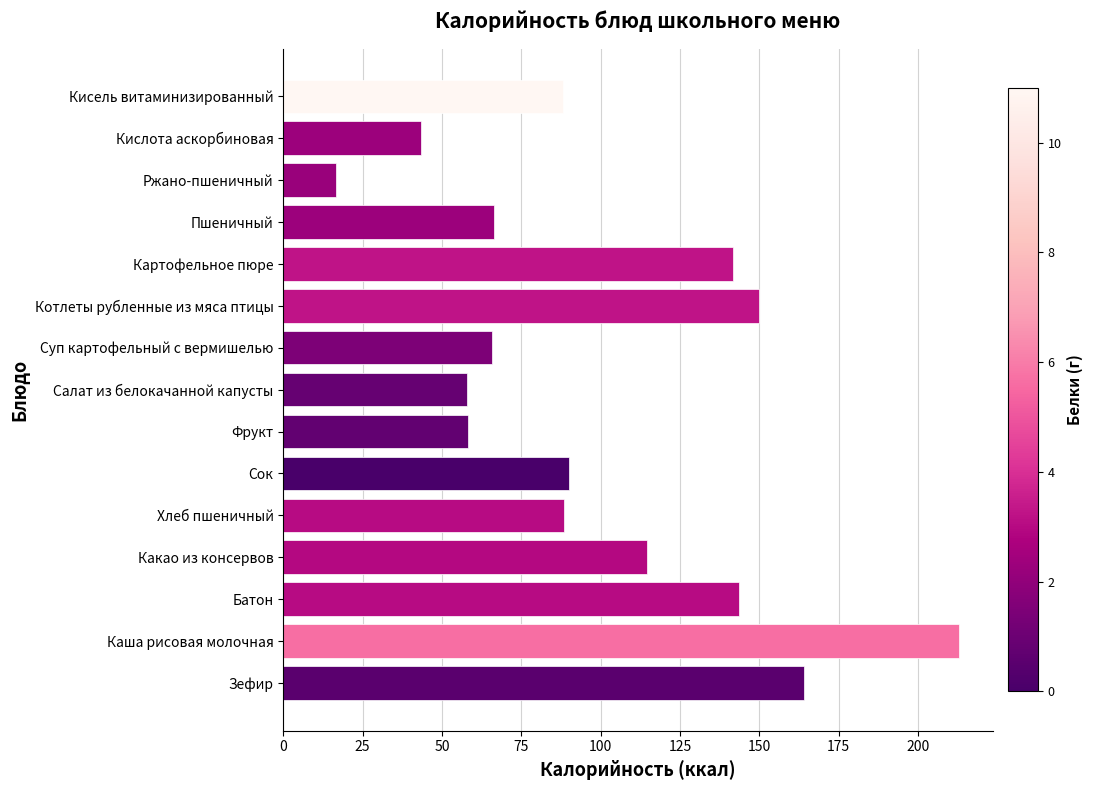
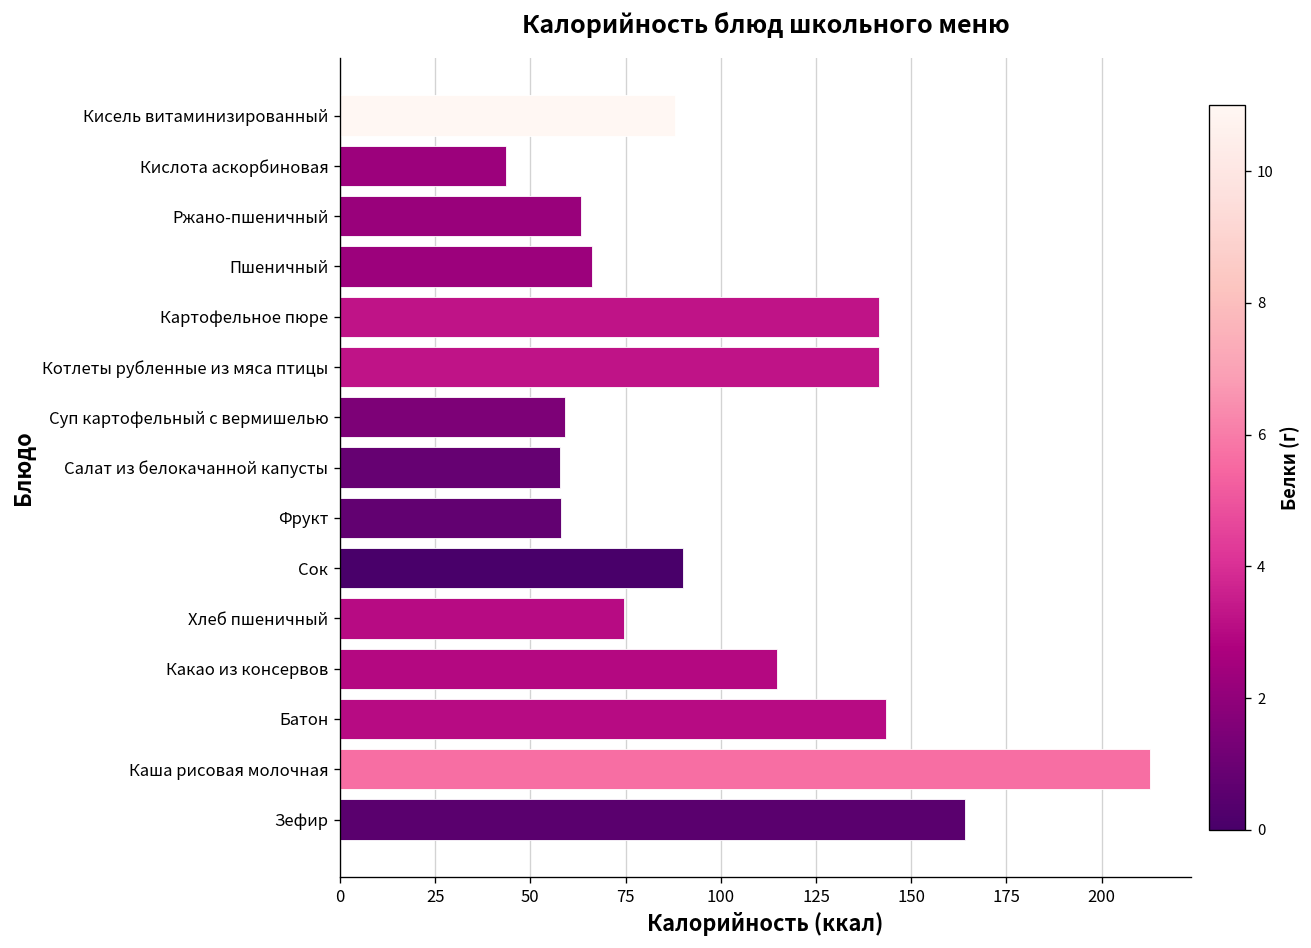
  {
    "Кисель витаминизированный": 88,
    "Кислота аскорбиновая": 44,
-   "Ржано-пшеничный": 17,
+   "Ржано-пшеничный": 63,
    "Пшеничный": 66,
    "Картофельное пюре": 142,
-   "Котлеты рубленные из мяса птицы": 150,
-   "Суп картофельный с вермишелью": 66,
+   "Котлеты рубленные из мяса птицы": 142,
+   "Суп картофельный с вермишелью": 59,
    "Салат из белокачанной капусты": 58,
    "Фрукт": 58,
    "Сок": 90,
-   "Хлеб пшеничный": 88,
+   "Хлеб пшеничный": 75,
    "Какао из консервов": 115,
    "Батон": 144,
    "Каша рисовая молочная": 213,
    "Зефир": 164
  }
